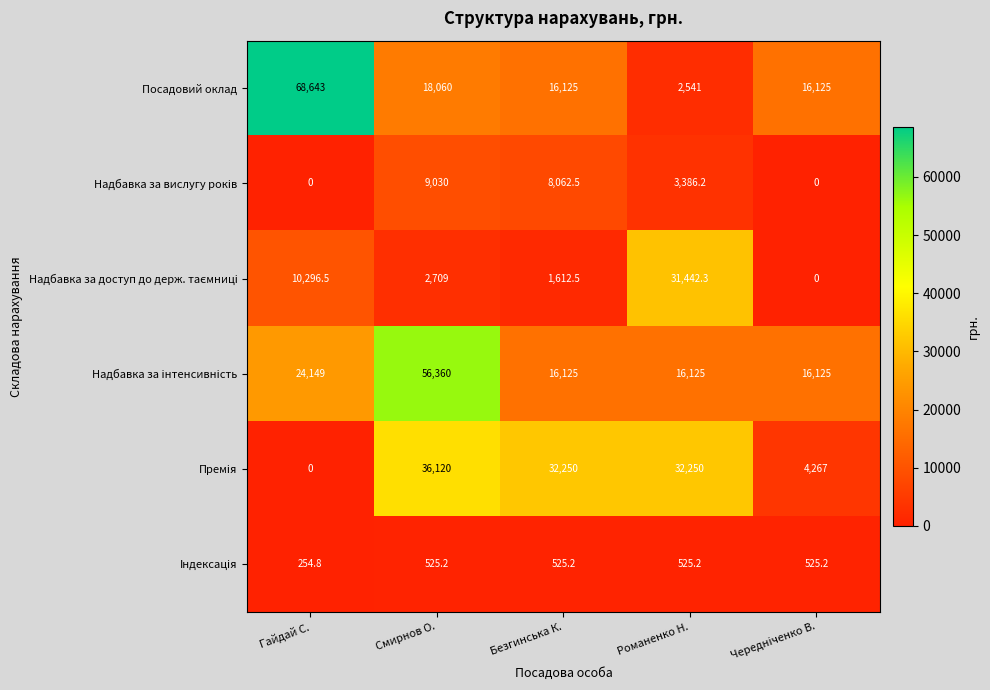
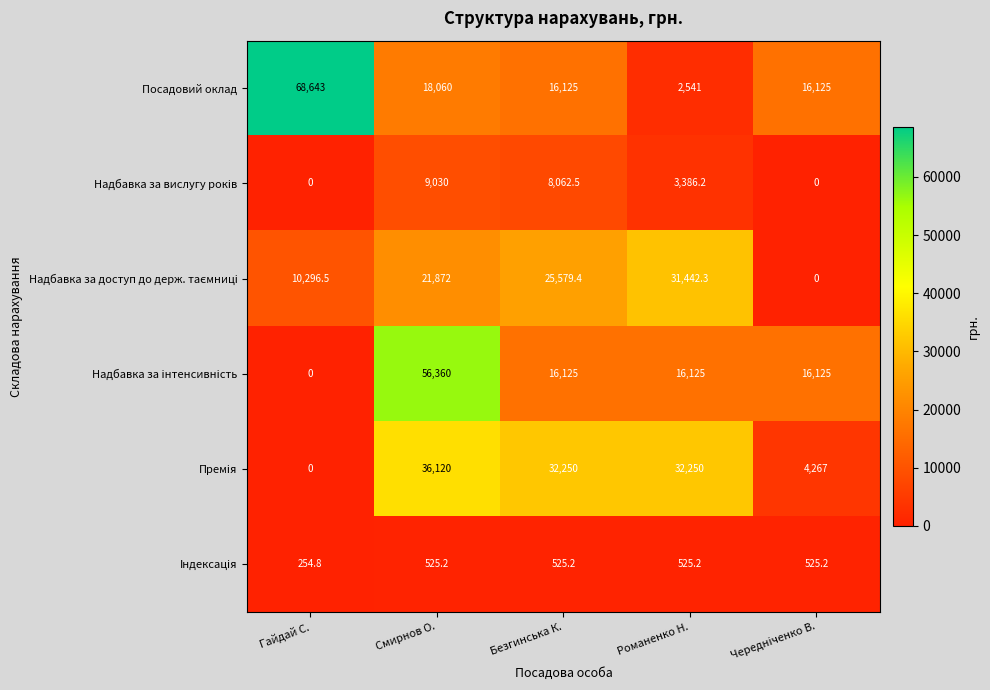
  {
    "Посадовий оклад": {
      "Гайдай С.": "68,643",
      "Смирнов О.": "18,060",
      "Безгинська К.": "16,125",
      "Романенко Н.": "2,541",
      "Чередніченко В.": "16,125"
    },
    "Надбавка за вислугу років": {
      "Гайдай С.": "0",
      "Смирнов О.": "9,030",
      "Безгинська К.": "8,062.5",
      "Романенко Н.": "3,386.2",
      "Чередніченко В.": "0"
    },
    "Надбавка за доступ до держ. таємниці": {
      "Гайдай С.": "10,296.5",
-     "Смирнов О.": "2,709",
-     "Безгинська К.": "1,612.5",
+     "Смирнов О.": "21,872",
+     "Безгинська К.": "25,579.4",
      "Романенко Н.": "31,442.3",
      "Чередніченко В.": "0"
    },
    "Надбавка за інтенсивність": {
-     "Гайдай С.": "24,149",
+     "Гайдай С.": "0",
      "Смирнов О.": "56,360",
      "Безгинська К.": "16,125",
      "Романенко Н.": "16,125",
      "Чередніченко В.": "16,125"
    },
    "Премія": {
      "Гайдай С.": "0",
      "Смирнов О.": "36,120",
      "Безгинська К.": "32,250",
      "Романенко Н.": "32,250",
      "Чередніченко В.": "4,267"
    },
    "Індексація": {
      "Гайдай С.": "254.8",
      "Смирнов О.": "525.2",
      "Безгинська К.": "525.2",
      "Романенко Н.": "525.2",
      "Чередніченко В.": "525.2"
    }
  }
